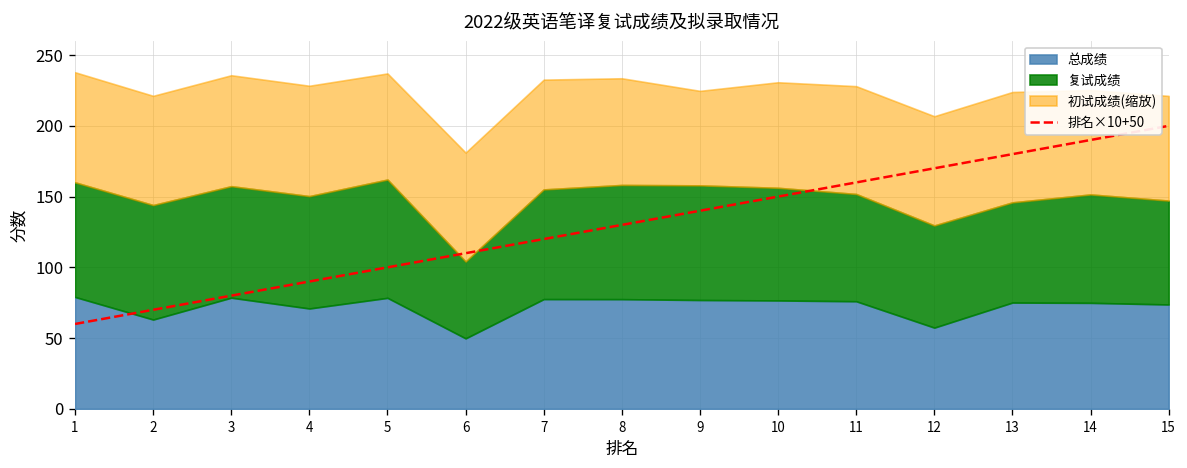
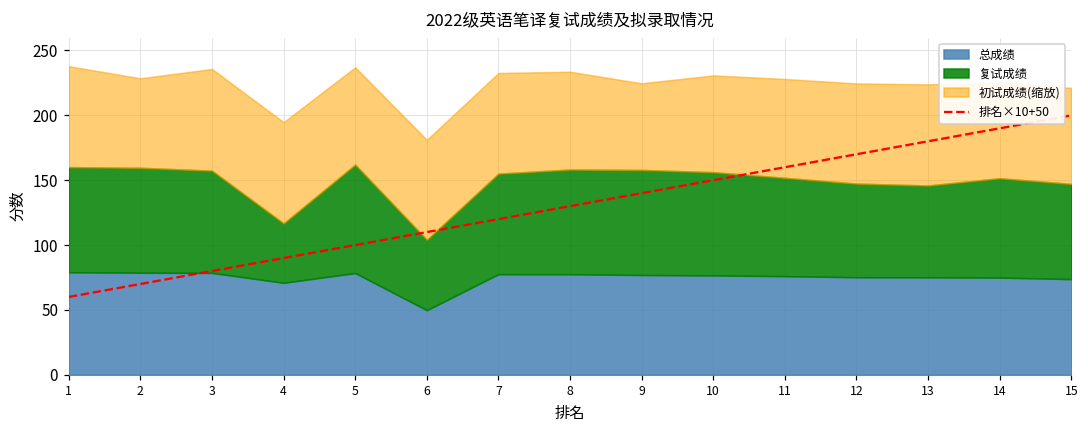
  {
    "排名×10+50": {
      "1": 60,
      "2": 70,
      "4": 90,
      "5": 100,
      "6": 110,
      "7": 120,
      "8": 130,
      "9": 140,
      "10": 150,
      "11": 160,
      "12": 170,
      "13": 180,
      "14": 190,
      "15": 200
    },
    "总成绩": {
      "1": 79,
-     "2": 63,
+     "2": 79,
      "4": 71,
      "5": 78,
      "6": 50,
      "7": 78,
      "8": 78,
      "9": 77,
      "10": 77,
      "11": 76,
-     "12": 57,
+     "12": 75,
      "13": 75,
      "14": 75,
      "15": 74
    },
    "复试成绩": {
      "1": 81,
      "2": 81,
      "3": 79,
-     "4": 79,
+     "4": 46,
      "5": 84,
      "6": 54,
      "7": 78,
      "8": 81,
      "9": 81,
      "10": 80,
      "11": 76,
      "12": 72,
      "13": 71,
      "14": 77,
      "15": 73
    },
    "初试成绩(缩放)": {
      "1": 78,
-     "2": 77,
+     "2": 69,
      "3": 78,
      "4": 78,
      "5": 75,
      "6": 77,
      "7": 78,
      "8": 75,
      "9": 67,
      "10": 75,
      "11": 76,
      "12": 77,
      "13": 78,
      "15": 74
    }
  }
